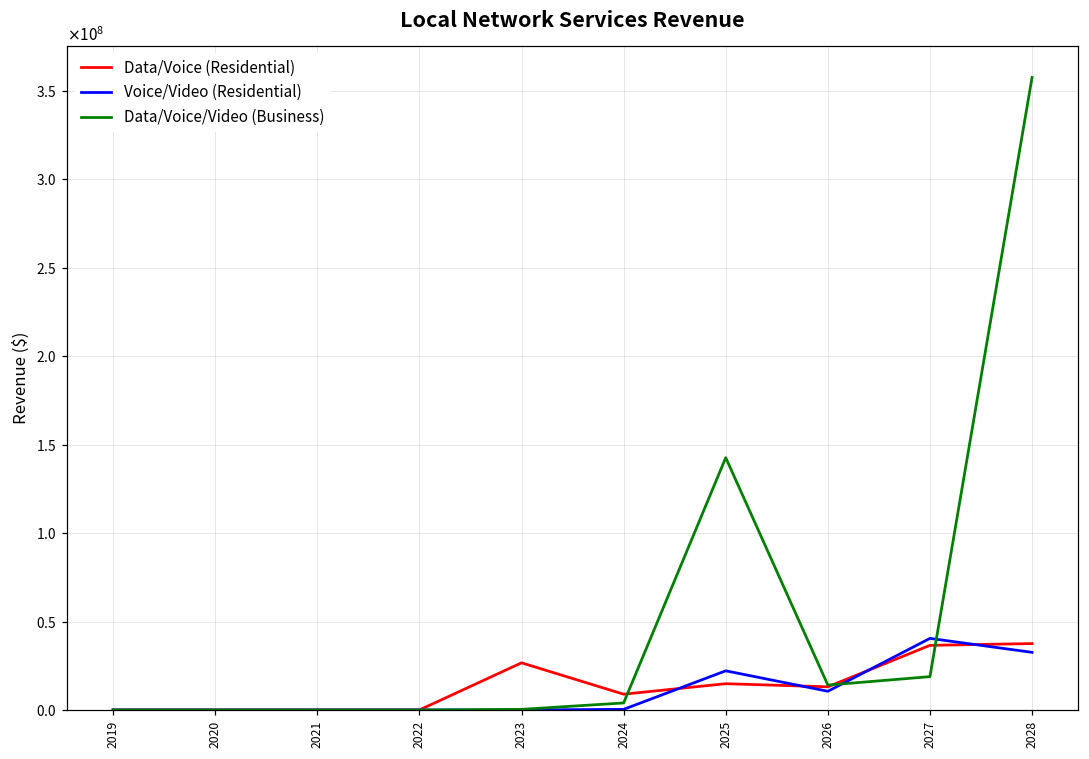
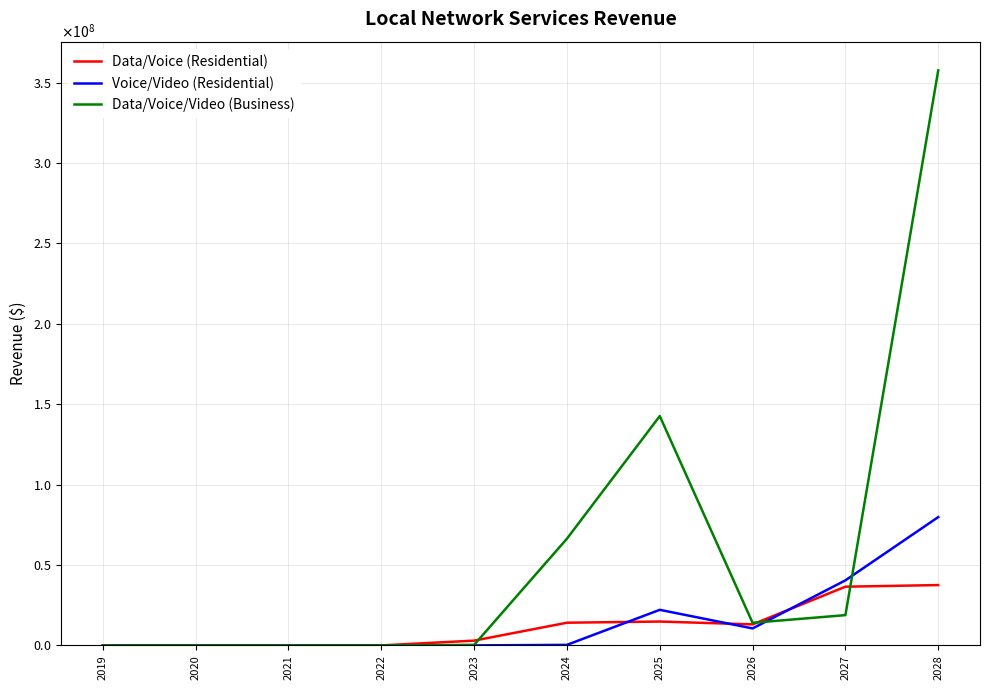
  {
    "Data/Voice (Residential)": {
-     "2023": 27000000,
-     "2024": 9000000,
+     "2023": 3000000,
+     "2024": 14000000,
      "2025": 15000000,
      "2027": 37000000,
      "2028": 38000000
    },
    "Voice/Video (Residential)": {
      "2024": 0,
      "2025": 22000000,
      "2026": 11000000,
      "2027": 40000000,
-     "2028": 33000000
+     "2028": 80000000
    },
    "Data/Voice/Video (Business)": {
-     "2024": 4000000,
+     "2024": 66000000,
      "2025": 143000000,
      "2027": 19000000,
      "2028": 358000000
    }
  }
